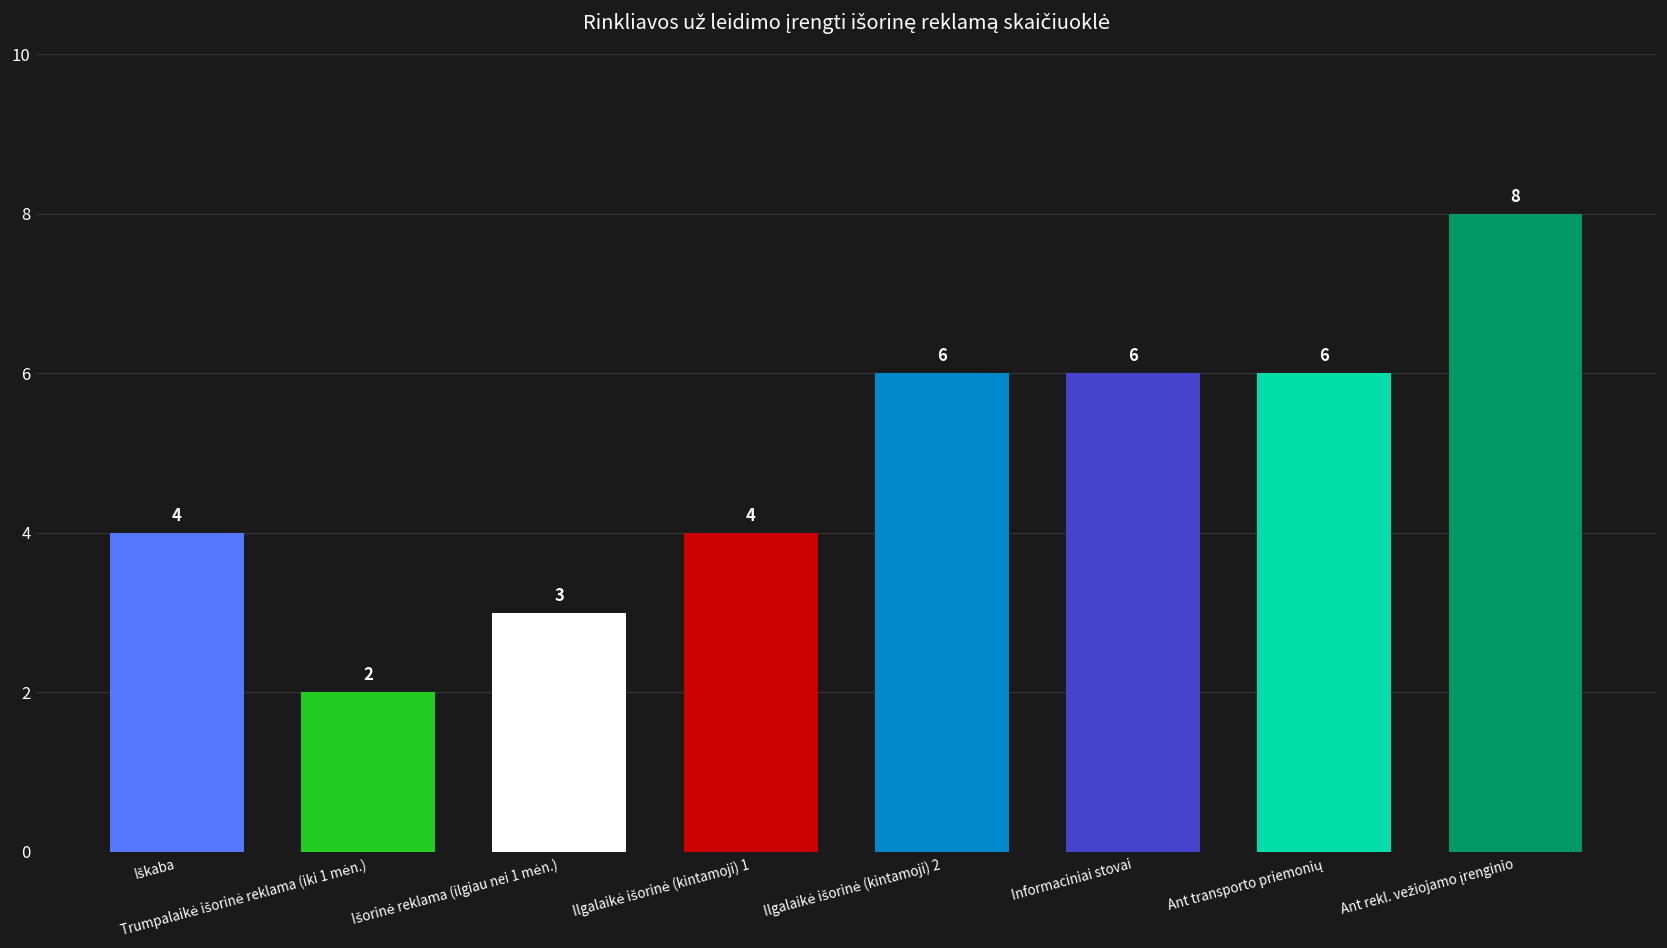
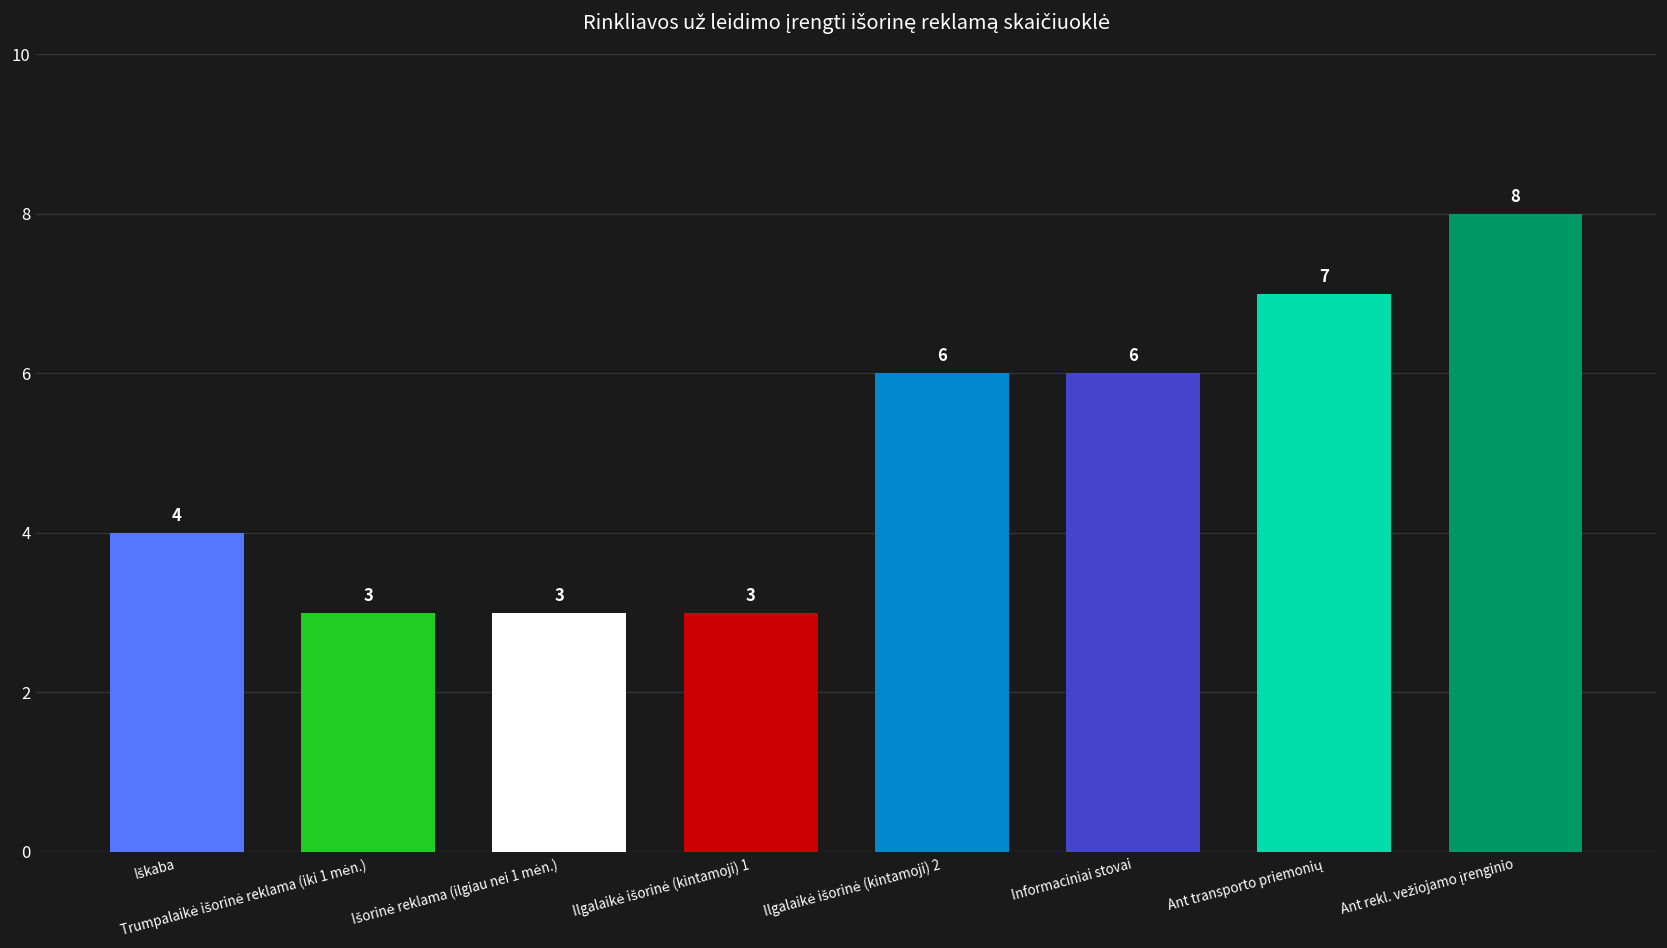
  {
    "Iškaba": 4,
-   "Trumpalaikė išorinė reklama (iki 1 mėn.)": 2,
+   "Trumpalaikė išorinė reklama (iki 1 mėn.)": 3,
    "Išorinė reklama (ilgiau nei 1 mėn.)": 3,
-   "Ilgalaikė išorinė (kintamoji) 1": 4,
+   "Ilgalaikė išorinė (kintamoji) 1": 3,
    "Ilgalaikė išorinė (kintamoji) 2": 6,
    "Informaciniai stovai": 6,
-   "Ant transporto priemonių": 6,
+   "Ant transporto priemonių": 7,
    "Ant rekl. vežiojamo įrenginio": 8
  }
